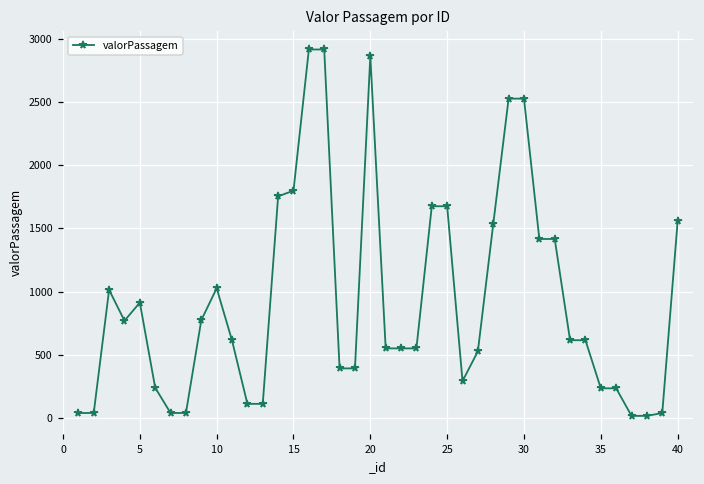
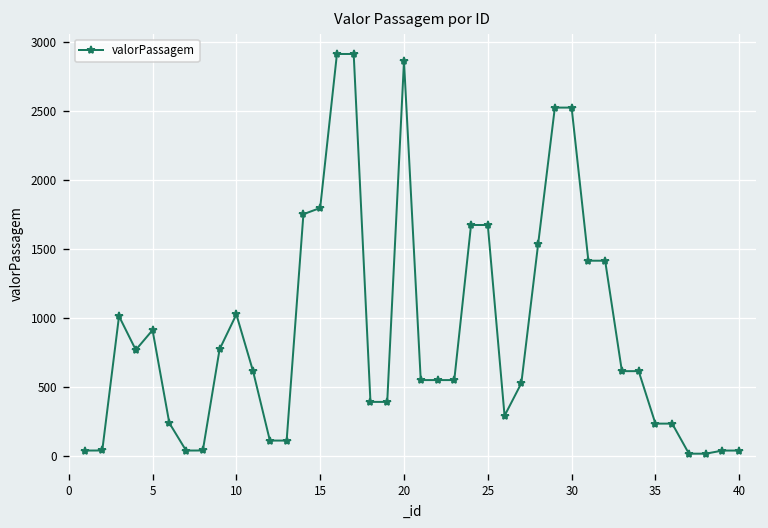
  {
    "5": 910,
    "10": 1030,
    "15": 1800,
    "20": 2860,
    "25": 1680,
    "30": 2530,
    "35": 240,
-   "40": 1560
+   "40": 40
  }
